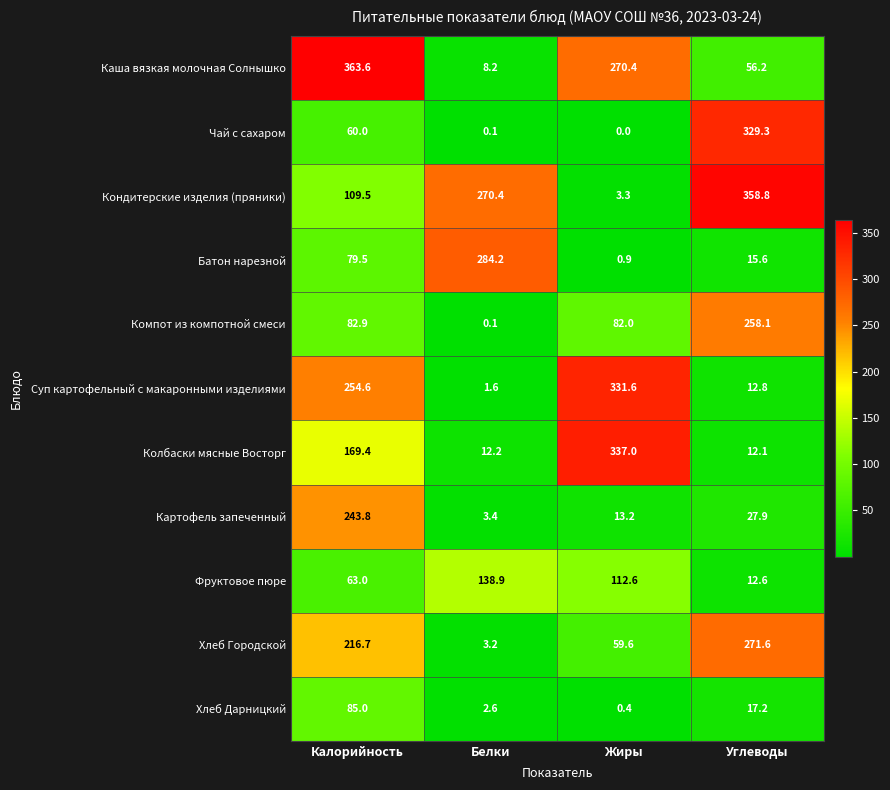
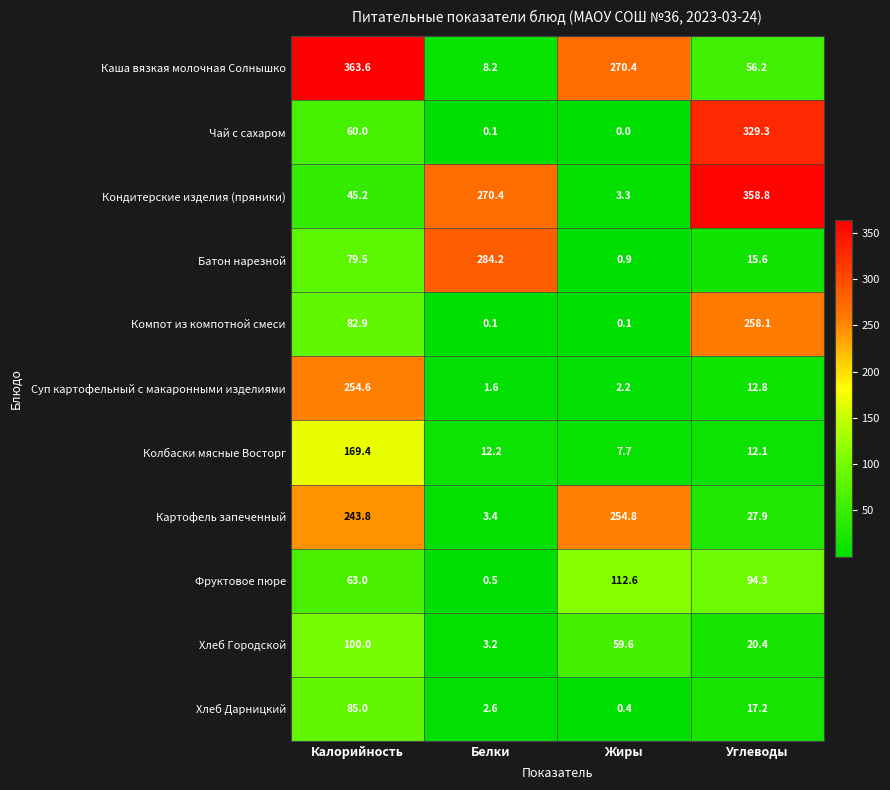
  {
    "Каша вязкая молочная Солнышко": {
      "Калорийность": 363.6,
      "Белки": 8.2,
      "Жиры": 270.4,
      "Углеводы": 56.2
    },
    "Чай с сахаром": {
      "Калорийность": 60.0,
      "Белки": 0.1,
      "Жиры": 0.0,
      "Углеводы": 329.3
    },
    "Кондитерские изделия (пряники)": {
-     "Калорийность": 109.5,
+     "Калорийность": 45.2,
      "Белки": 270.4,
      "Жиры": 3.3,
      "Углеводы": 358.8
    },
    "Батон нарезной": {
      "Калорийность": 79.5,
      "Белки": 284.2,
      "Жиры": 0.9,
      "Углеводы": 15.6
    },
    "Компот из компотной смеси": {
      "Калорийность": 82.9,
      "Белки": 0.1,
-     "Жиры": 82.0,
+     "Жиры": 0.1,
      "Углеводы": 258.1
    },
    "Суп картофельный с макаронными изделиями": {
      "Калорийность": 254.6,
      "Белки": 1.6,
-     "Жиры": 331.6,
+     "Жиры": 2.2,
      "Углеводы": 12.8
    },
    "Колбаски мясные Восторг": {
      "Калорийность": 169.4,
      "Белки": 12.2,
-     "Жиры": 337.0,
+     "Жиры": 7.7,
      "Углеводы": 12.1
    },
    "Картофель запеченный": {
      "Калорийность": 243.8,
      "Белки": 3.4,
-     "Жиры": 13.2,
+     "Жиры": 254.8,
      "Углеводы": 27.9
    },
    "Фруктовое пюре": {
      "Калорийность": 63.0,
-     "Белки": 138.9,
+     "Белки": 0.5,
      "Жиры": 112.6,
-     "Углеводы": 12.6
+     "Углеводы": 94.3
    },
    "Хлеб Городской": {
-     "Калорийность": 216.7,
+     "Калорийность": 100.0,
      "Белки": 3.2,
      "Жиры": 59.6,
-     "Углеводы": 271.6
+     "Углеводы": 20.4
    },
    "Хлеб Дарницкий": {
      "Калорийность": 85.0,
      "Белки": 2.6,
      "Жиры": 0.4,
      "Углеводы": 17.2
    }
  }
